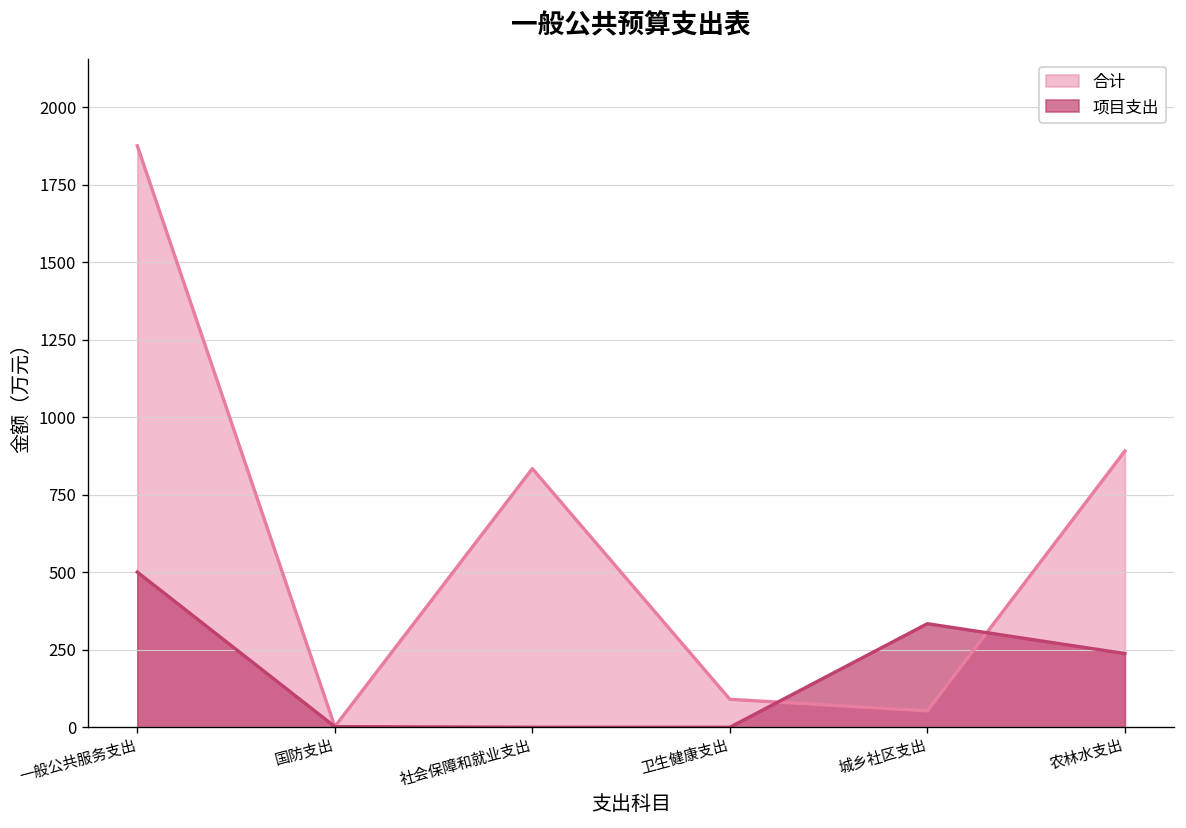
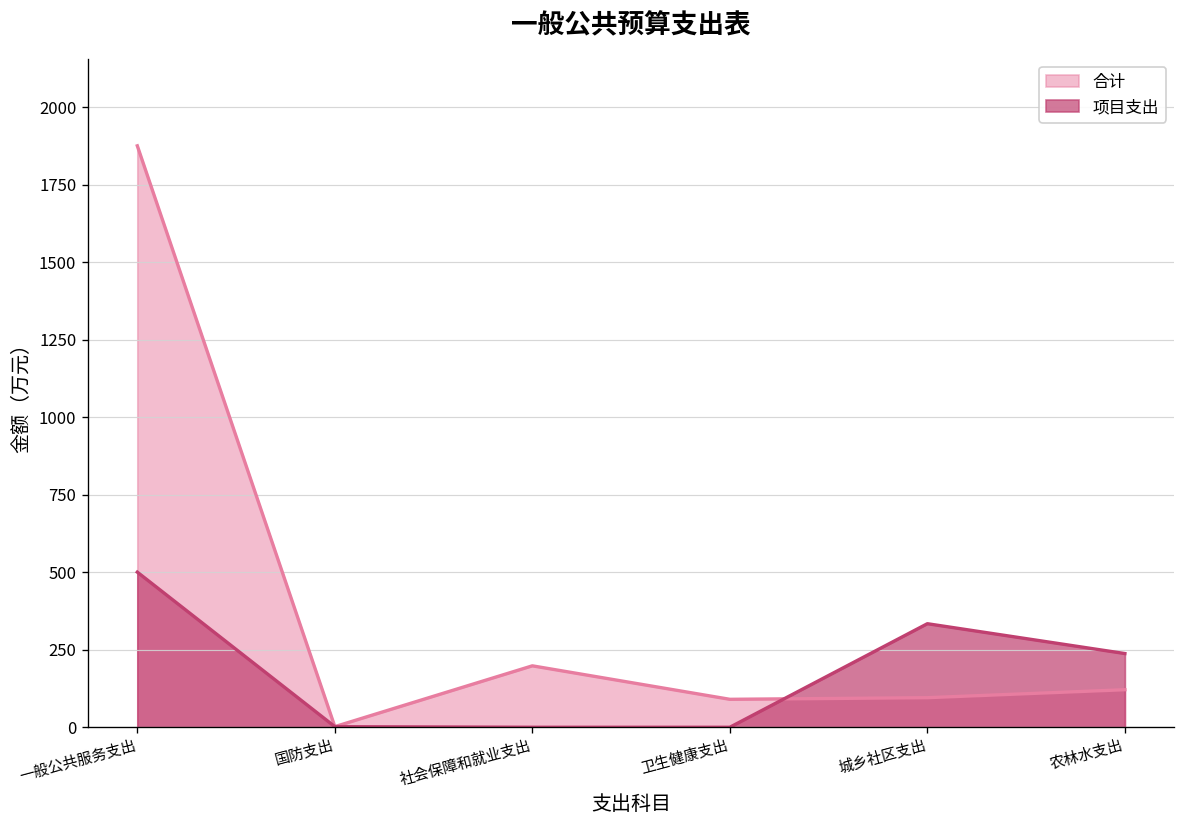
  {
    "合计": {
      "一般公共服务支出": 1880,
-     "社会保障和就业支出": 830,
+     "社会保障和就业支出": 200,
      "卫生健康支出": 90,
-     "城乡社区支出": 50,
-     "农林水支出": 890
+     "城乡社区支出": 100,
+     "农林水支出": 120
    },
    "项目支出": {
      "一般公共服务支出": 500,
      "社会保障和就业支出": 0,
      "卫生健康支出": 0,
      "城乡社区支出": 330,
      "农林水支出": 240
    }
  }
